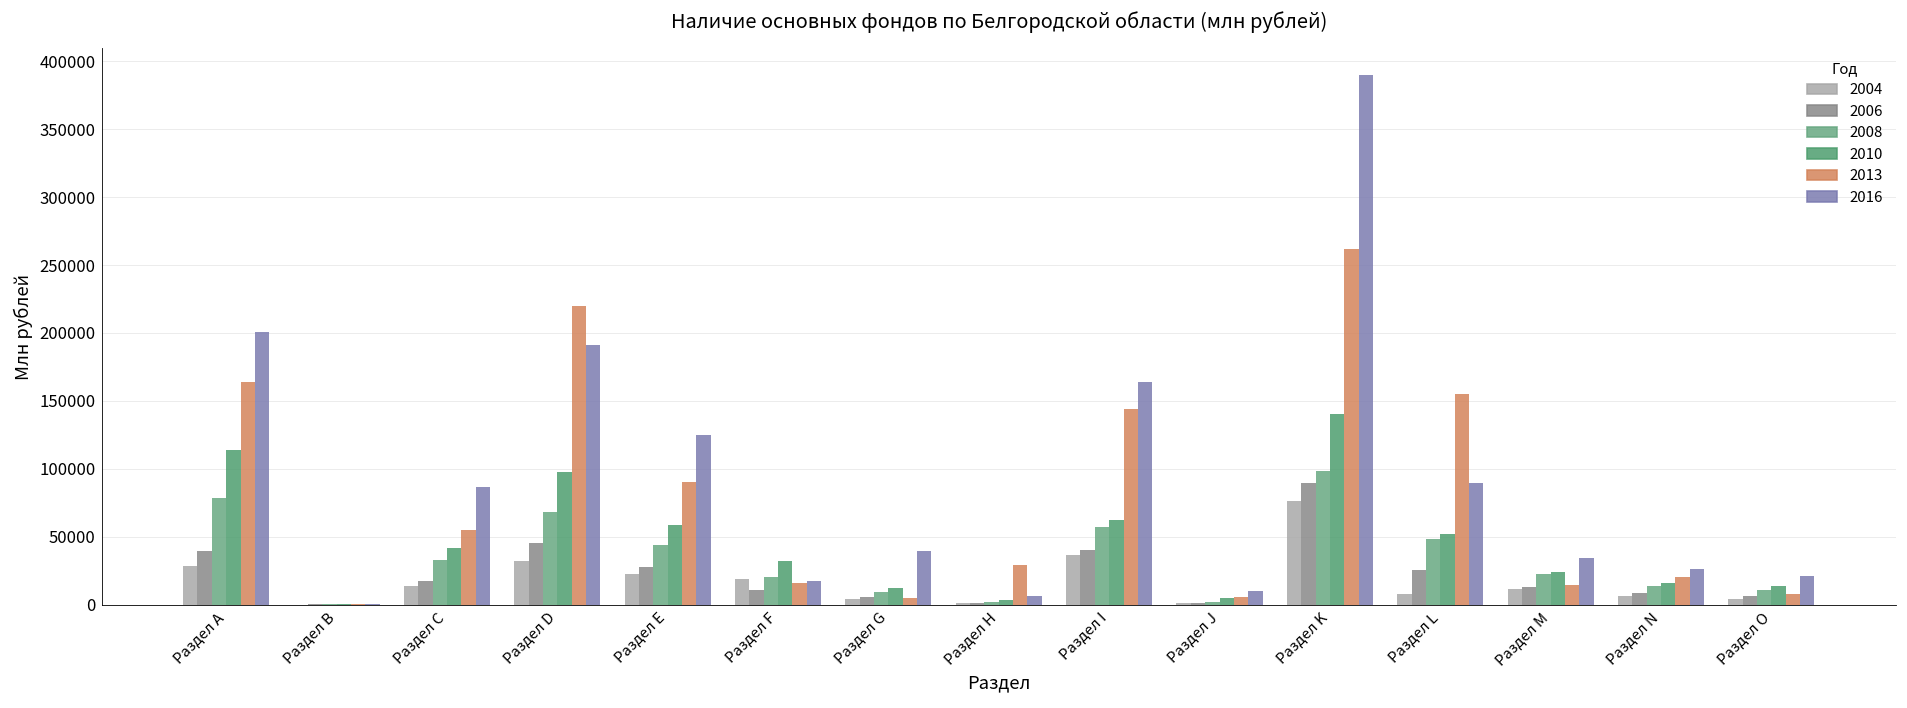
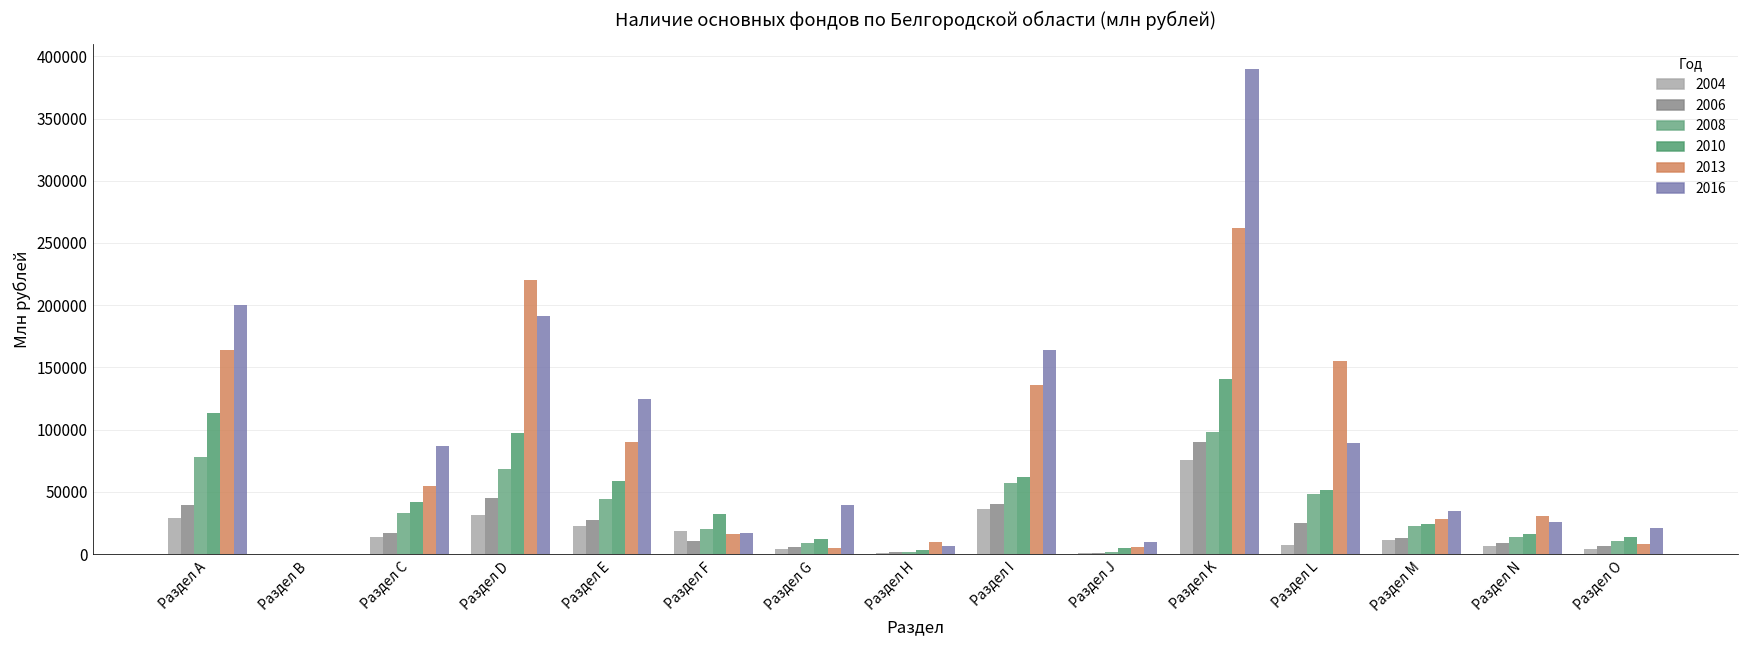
  {
    "2013": {
      "Раздел А": 164000,
      "Раздел С": 55000,
      "Раздел D": 220000,
      "Раздел Е": 90000,
      "Раздел F": 16000,
      "Раздел G": 5000,
-     "Раздел Н": 29000,
-     "Раздел I": 144000,
+     "Раздел Н": 10000,
+     "Раздел I": 136000,
      "Раздел J": 6000,
      "Раздел K": 262000,
      "Раздел L": 155000,
-     "Раздел M": 15000,
-     "Раздел N": 20000,
+     "Раздел M": 28000,
+     "Раздел N": 31000,
      "Раздел O": 8000
    }
  }
